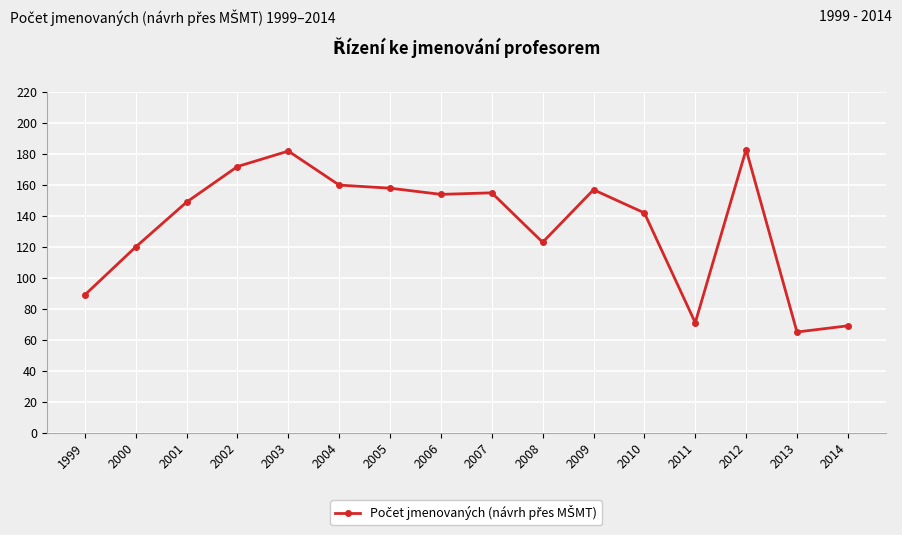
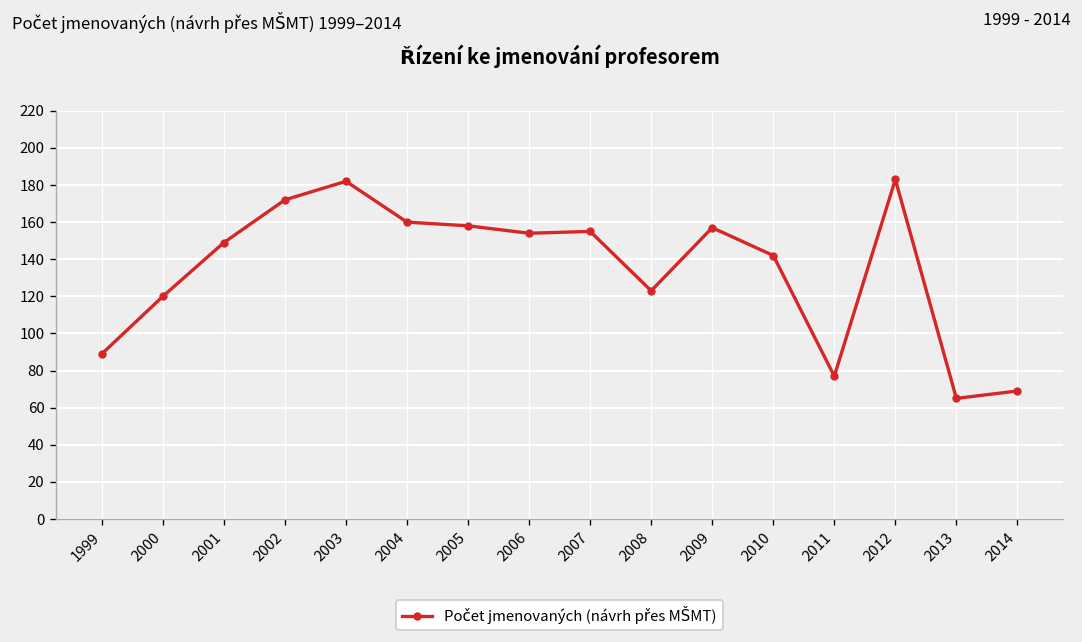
  {
    "1999": 89,
    "2000": 120,
    "2001": 149,
    "2002": 172,
    "2003": 182,
    "2004": 160,
    "2005": 158,
    "2006": 154,
    "2007": 155,
    "2008": 123,
    "2009": 157,
    "2010": 142,
-   "2011": 71,
+   "2011": 77,
    "2012": 183,
    "2013": 65,
    "2014": 69
  }
